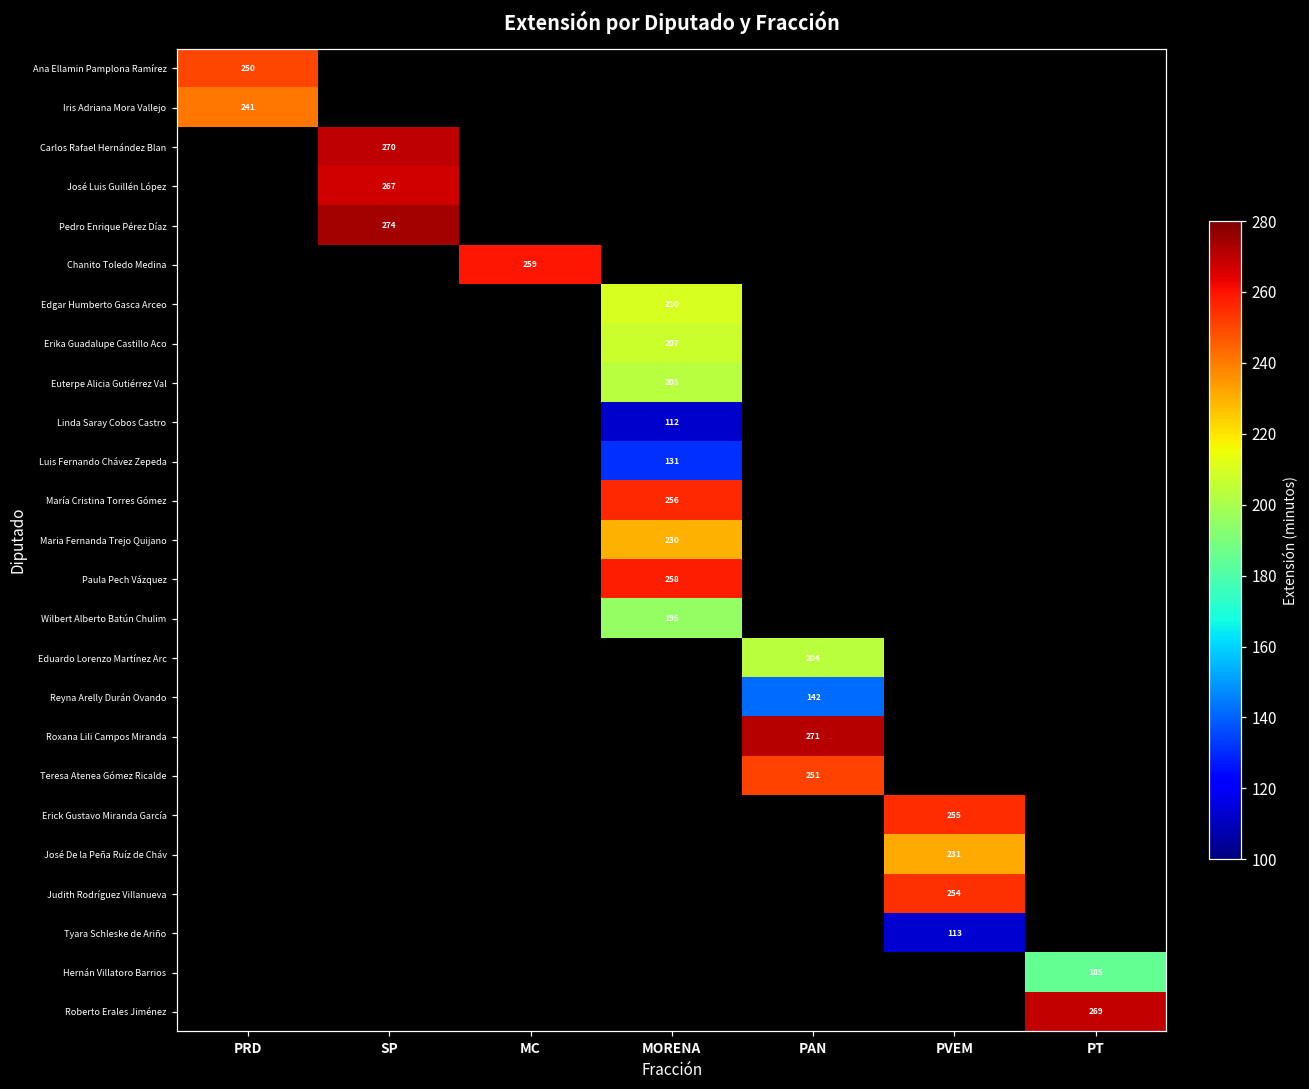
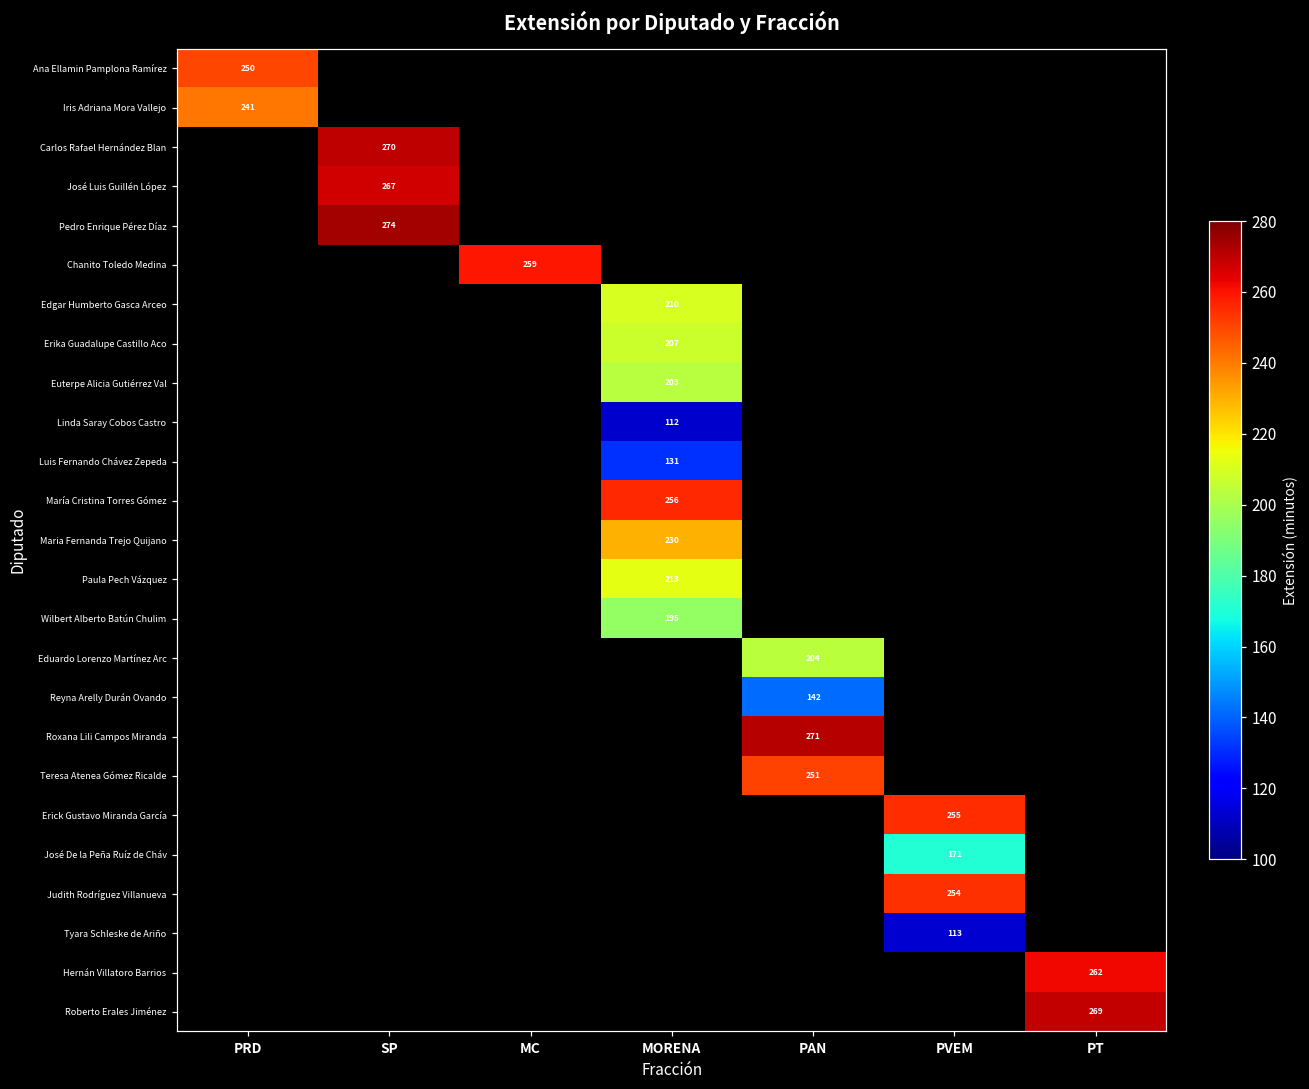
  {
    "Ana Ellamin Pamplona Ramírez": {
      "PRD": 250
    },
    "Iris Adriana Mora Vallejo": {
      "PRD": 241
    },
    "Carlos Rafael Hernández Blan": {
      "SP": 270
    },
    "José Luis Guillén López": {
      "SP": 267
    },
    "Pedro Enrique Pérez Díaz": {
      "SP": 274
    },
    "Chanito Toledo Medina": {
      "MC": 259
    },
    "Edgar Humberto Gasca Arceo": {
      "MORENA": 210
    },
    "Erika Guadalupe Castillo Aco": {
      "MORENA": 207
    },
    "Euterpe Alicia Gutiérrez Val": {
      "MORENA": 203
    },
    "Linda Saray Cobos Castro": {
      "MORENA": 112
    },
    "Luis Fernando Chávez Zepeda": {
      "MORENA": 131
    },
    "María Cristina Torres Gómez": {
      "MORENA": 256
    },
    "Maria Fernanda Trejo Quijano": {
      "MORENA": 230
    },
    "Paula Pech Vázquez": {
-     "MORENA": 258
+     "MORENA": 213
    },
    "Wilbert Alberto Batún Chulim": {
      "MORENA": 195
    },
    "Eduardo Lorenzo Martínez Arc": {
      "PAN": 204
    },
    "Reyna Arelly Durán Ovando": {
      "PAN": 142
    },
    "Roxana Lili Campos Miranda": {
      "PAN": 271
    },
    "Teresa Atenea Gómez Ricalde": {
      "PAN": 251
    },
    "Erick Gustavo Miranda García": {
      "PVEM": 255
    },
    "José De la Peña Ruíz de Cháv": {
-     "PVEM": 231
+     "PVEM": 171
    },
    "Judith Rodríguez Villanueva": {
      "PVEM": 254
    },
    "Tyara Schleske de Ariño": {
      "PVEM": 113
    },
    "Hernán Villatoro Barrios": {
-     "PT": 185
+     "PT": 262
    },
    "Roberto Erales Jiménez": {
      "PT": 269
    }
  }
